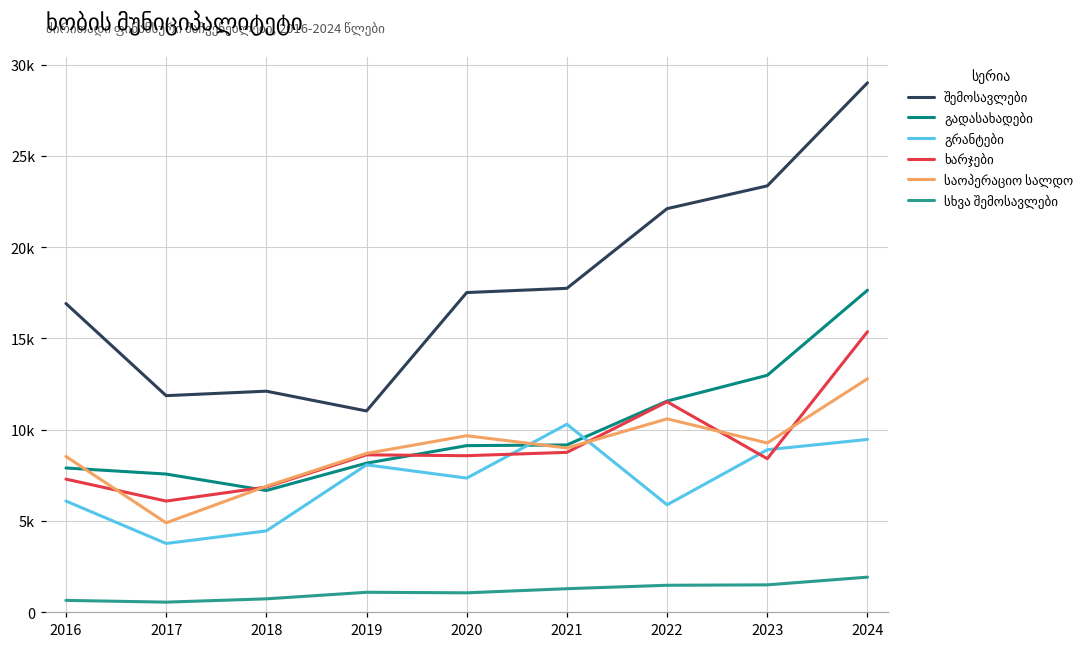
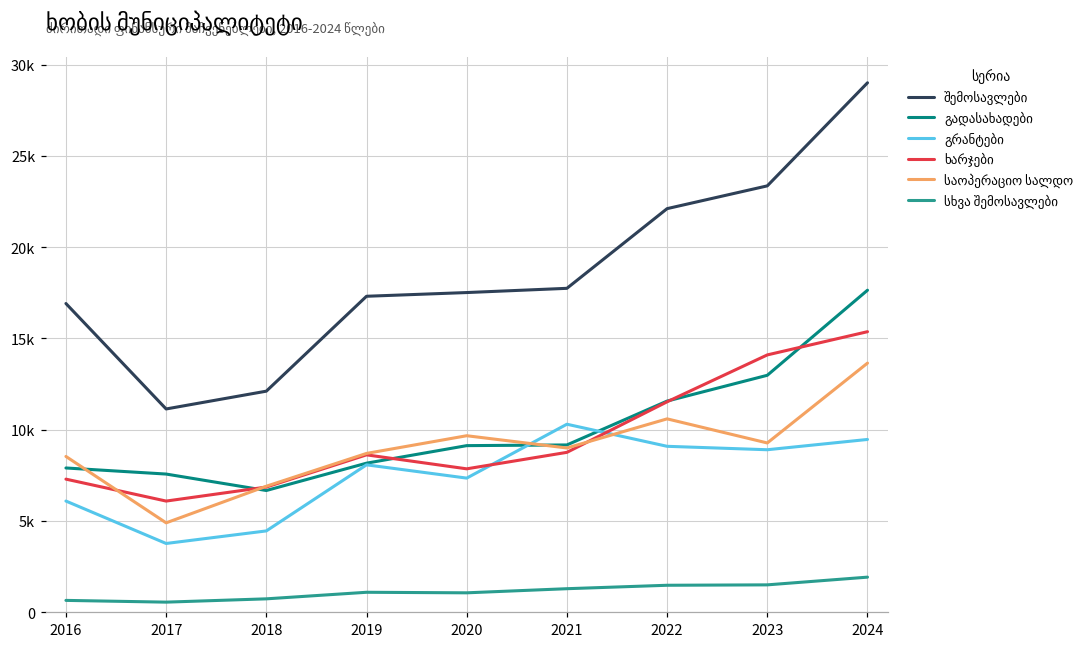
  {
    "შემოსავლები": {
      "2016": 16900,
-     "2017": 11900,
+     "2017": 11100,
      "2018": 12100,
-     "2019": 11000,
+     "2019": 17300,
      "2020": 17500,
      "2021": 17700,
      "2022": 22100,
      "2023": 23300,
      "2024": 29000
    },
    "გრანტები": {
      "2016": 6100,
      "2017": 3800,
      "2018": 4400,
      "2020": 7300,
      "2021": 10300,
-     "2022": 5900,
+     "2022": 9100,
      "2023": 8900,
      "2024": 9500
    },
    "ხარჯები": {
      "2016": 7300,
      "2017": 6100,
-     "2020": 8600,
+     "2020": 7800,
      "2021": 8700,
-     "2023": 8400,
+     "2023": 14100,
      "2024": 15400
    },
    "საოპერაციო სალდო": {
      "2016": 8500,
      "2017": 4900,
      "2020": 9700,
      "2021": 9000,
      "2022": 10600,
      "2023": 9300,
-     "2024": 12800
+     "2024": 13600
    }
  }
